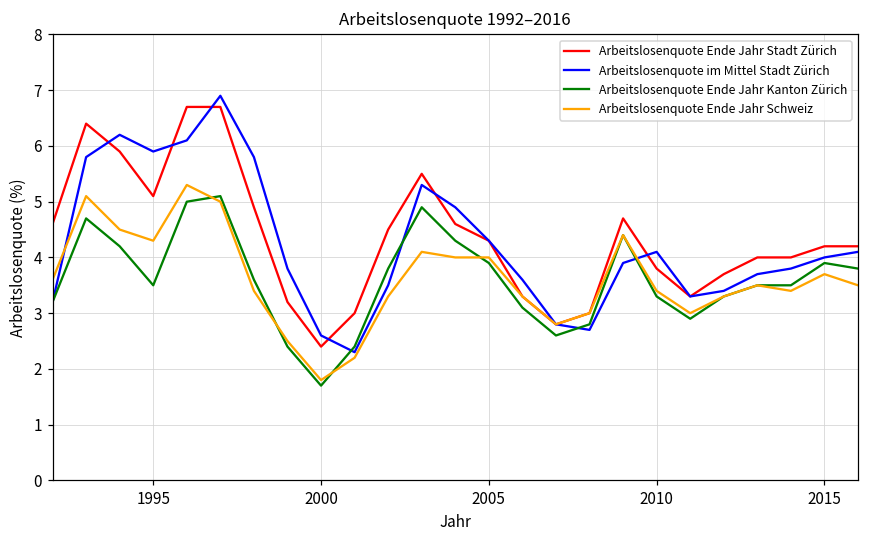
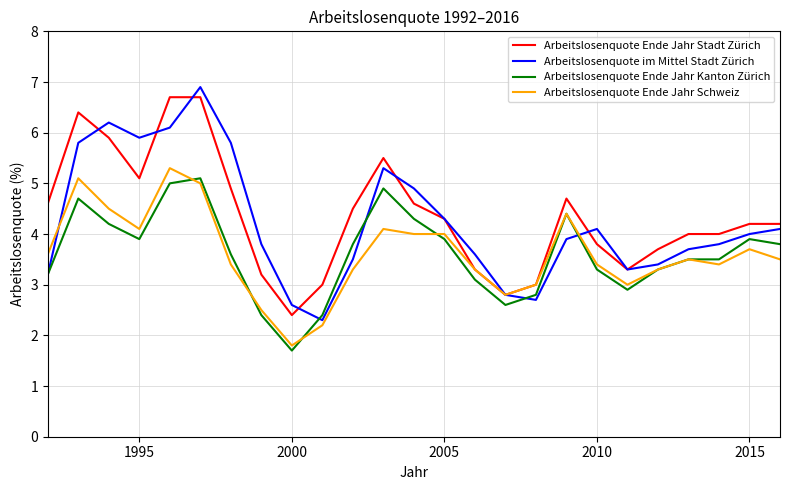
  {
    "Arbeitslosenquote Ende Jahr Stadt Zürich": {
      "1995": 5.1,
      "2000": 2.4,
      "2010": 3.8,
      "2015": 4.2
    },
    "Arbeitslosenquote im Mittel Stadt Zürich": {
      "1995": 5.9,
      "2000": 2.6,
      "2010": 4.1,
      "2015": 4.0
    },
    "Arbeitslosenquote Ende Jahr Kanton Zürich": {
-     "1995": 3.5,
+     "1995": 3.9,
      "2000": 1.7,
      "2005": 3.9,
      "2010": 3.3,
      "2015": 3.9
    },
    "Arbeitslosenquote Ende Jahr Schweiz": {
-     "1995": 4.3,
+     "1995": 4.1,
      "2000": 1.8,
      "2005": 4.0,
      "2010": 3.4,
      "2015": 3.7
    }
  }
